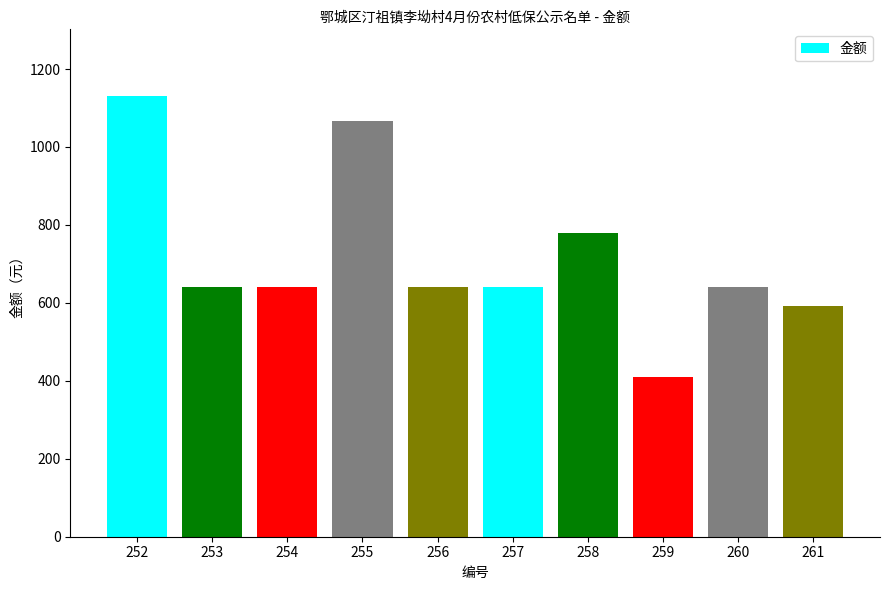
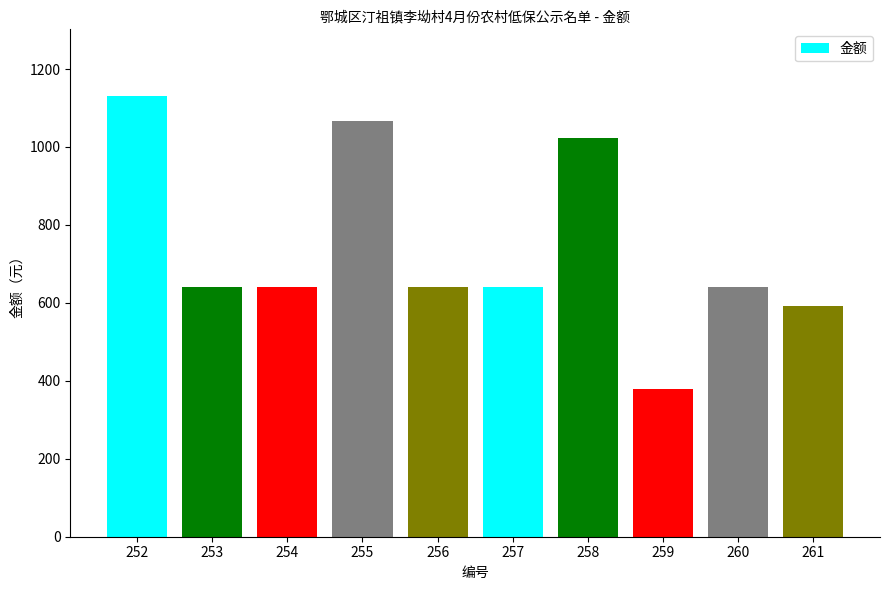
  {
    "252": 1130,
    "253": 640,
    "254": 640,
    "255": 1070,
    "256": 640,
    "257": 640,
-   "258": 780,
-   "259": 410,
+   "258": 1020,
+   "259": 380,
    "260": 640,
    "261": 590
  }
